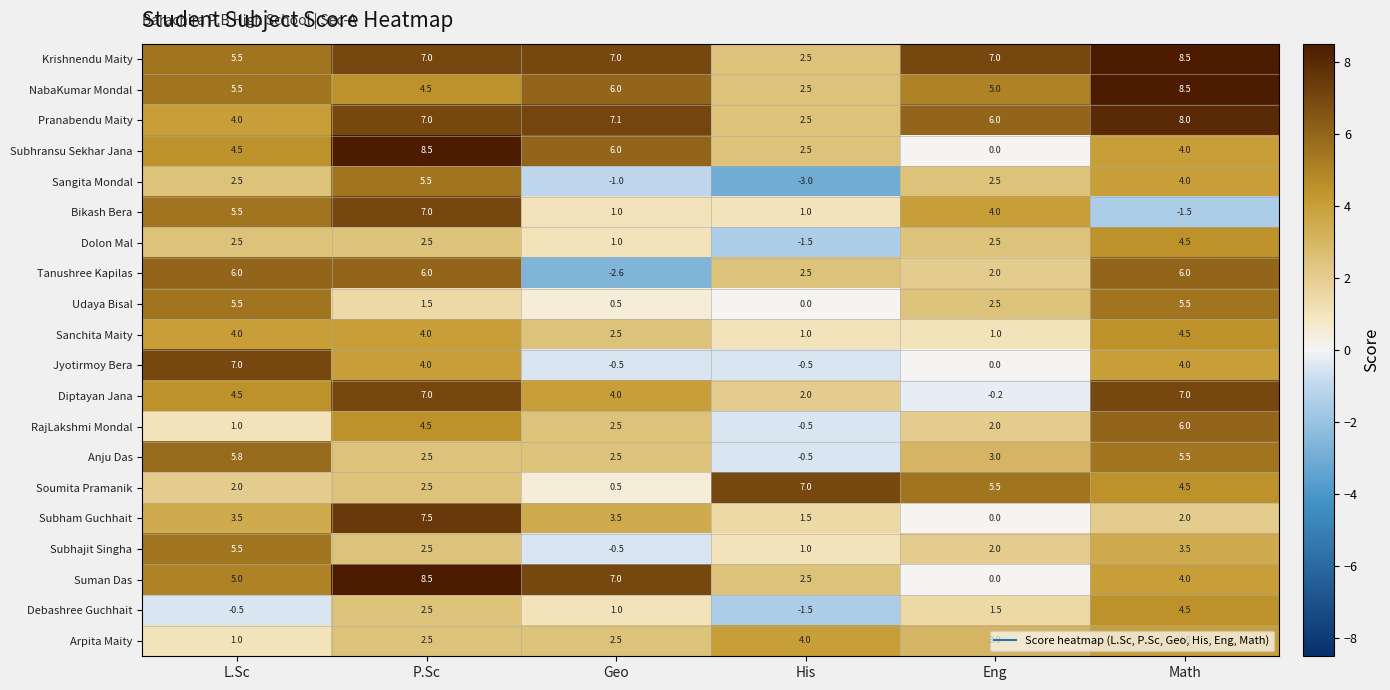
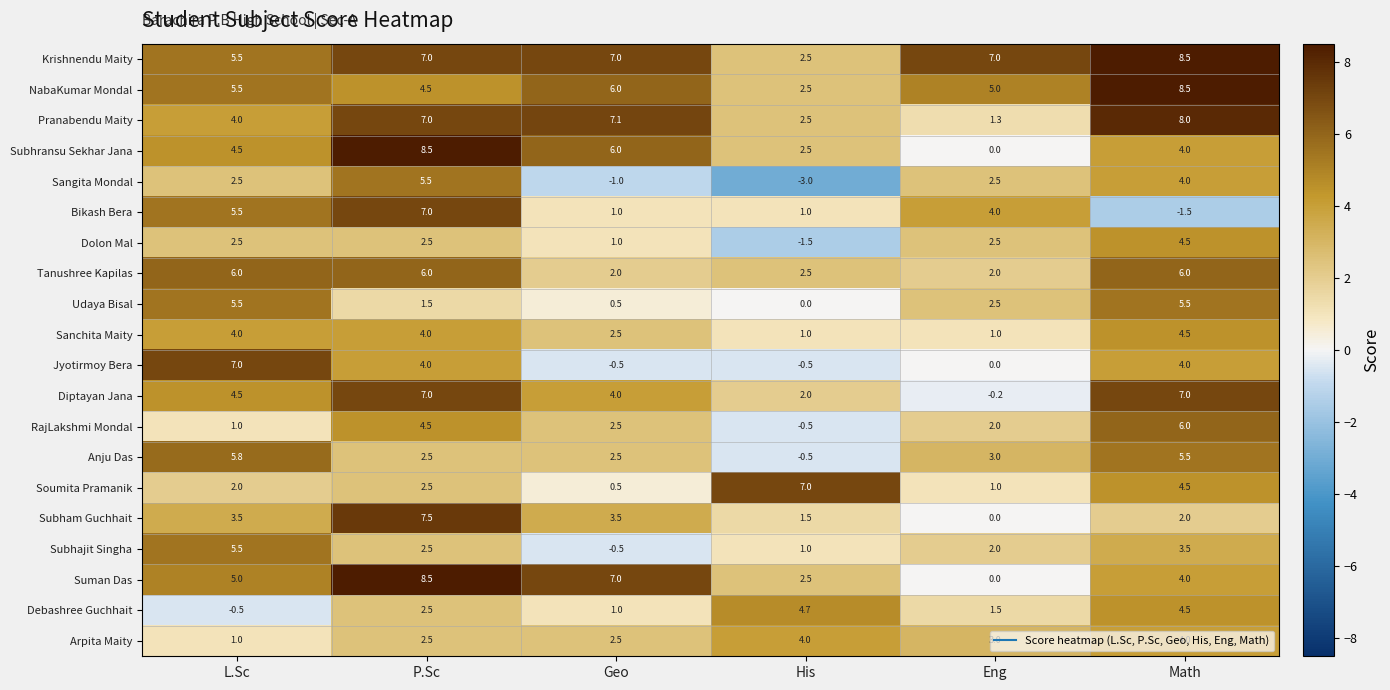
  {
    "Krishnendu Maity": {
      "L.Sc": 5.5,
      "P.Sc": 7.0,
      "Geo": 7.0,
      "His": 2.5,
      "Eng": 7.0,
      "Math": 8.5
    },
    "NabaKumar Mondal": {
      "L.Sc": 5.5,
      "P.Sc": 4.5,
      "Geo": 6.0,
      "His": 2.5,
      "Eng": 5.0,
      "Math": 8.5
    },
    "Pranabendu Maity": {
      "L.Sc": 4.0,
      "P.Sc": 7.0,
      "Geo": 7.1,
      "His": 2.5,
-     "Eng": 6.0,
+     "Eng": 1.3,
      "Math": 8.0
    },
    "Subhransu Sekhar Jana": {
      "L.Sc": 4.5,
      "P.Sc": 8.5,
      "Geo": 6.0,
      "His": 2.5,
      "Eng": 0.0,
      "Math": 4.0
    },
    "Sangita Mondal": {
      "L.Sc": 2.5,
      "P.Sc": 5.5,
      "Geo": -1.0,
      "His": -3.0,
      "Eng": 2.5,
      "Math": 4.0
    },
    "Bikash Bera": {
      "L.Sc": 5.5,
      "P.Sc": 7.0,
      "Geo": 1.0,
      "His": 1.0,
      "Eng": 4.0,
      "Math": -1.5
    },
    "Dolon Mal": {
      "L.Sc": 2.5,
      "P.Sc": 2.5,
      "Geo": 1.0,
      "His": -1.5,
      "Eng": 2.5,
      "Math": 4.5
    },
    "Tanushree Kapilas": {
      "L.Sc": 6.0,
      "P.Sc": 6.0,
-     "Geo": -2.6,
+     "Geo": 2.0,
      "His": 2.5,
      "Eng": 2.0,
      "Math": 6.0
    },
    "Udaya Bisal": {
      "L.Sc": 5.5,
      "P.Sc": 1.5,
      "Geo": 0.5,
      "His": 0.0,
      "Eng": 2.5,
      "Math": 5.5
    },
    "Sanchita Maity": {
      "L.Sc": 4.0,
      "P.Sc": 4.0,
      "Geo": 2.5,
      "His": 1.0,
      "Eng": 1.0,
      "Math": 4.5
    },
    "Jyotirmoy Bera": {
      "L.Sc": 7.0,
      "P.Sc": 4.0,
      "Geo": -0.5,
      "His": -0.5,
      "Eng": 0.0,
      "Math": 4.0
    },
    "Diptayan Jana": {
      "L.Sc": 4.5,
      "P.Sc": 7.0,
      "Geo": 4.0,
      "His": 2.0,
      "Eng": -0.2,
      "Math": 7.0
    },
    "RajLakshmi Mondal": {
      "L.Sc": 1.0,
      "P.Sc": 4.5,
      "Geo": 2.5,
      "His": -0.5,
      "Eng": 2.0,
      "Math": 6.0
    },
    "Anju Das": {
      "L.Sc": 5.8,
      "P.Sc": 2.5,
      "Geo": 2.5,
      "His": -0.5,
      "Eng": 3.0,
      "Math": 5.5
    },
    "Soumita Pramanik": {
      "L.Sc": 2.0,
      "P.Sc": 2.5,
      "Geo": 0.5,
      "His": 7.0,
-     "Eng": 5.5,
+     "Eng": 1.0,
      "Math": 4.5
    },
    "Subham Guchhait": {
      "L.Sc": 3.5,
      "P.Sc": 7.5,
      "Geo": 3.5,
      "His": 1.5,
      "Eng": 0.0,
      "Math": 2.0
    },
    "Subhajit Singha": {
      "L.Sc": 5.5,
      "P.Sc": 2.5,
      "Geo": -0.5,
      "His": 1.0,
      "Eng": 2.0,
      "Math": 3.5
    },
    "Suman Das": {
      "L.Sc": 5.0,
      "P.Sc": 8.5,
      "Geo": 7.0,
      "His": 2.5,
      "Eng": 0.0,
      "Math": 4.0
    },
    "Debashree Guchhait": {
      "L.Sc": -0.5,
      "P.Sc": 2.5,
      "Geo": 1.0,
-     "His": -1.5,
+     "His": 4.7,
      "Eng": 1.5,
      "Math": 4.5
    },
    "Arpita Maity": {
      "L.Sc": 1.0,
      "P.Sc": 2.5,
      "Geo": 2.5,
      "His": 4.0
    }
  }
